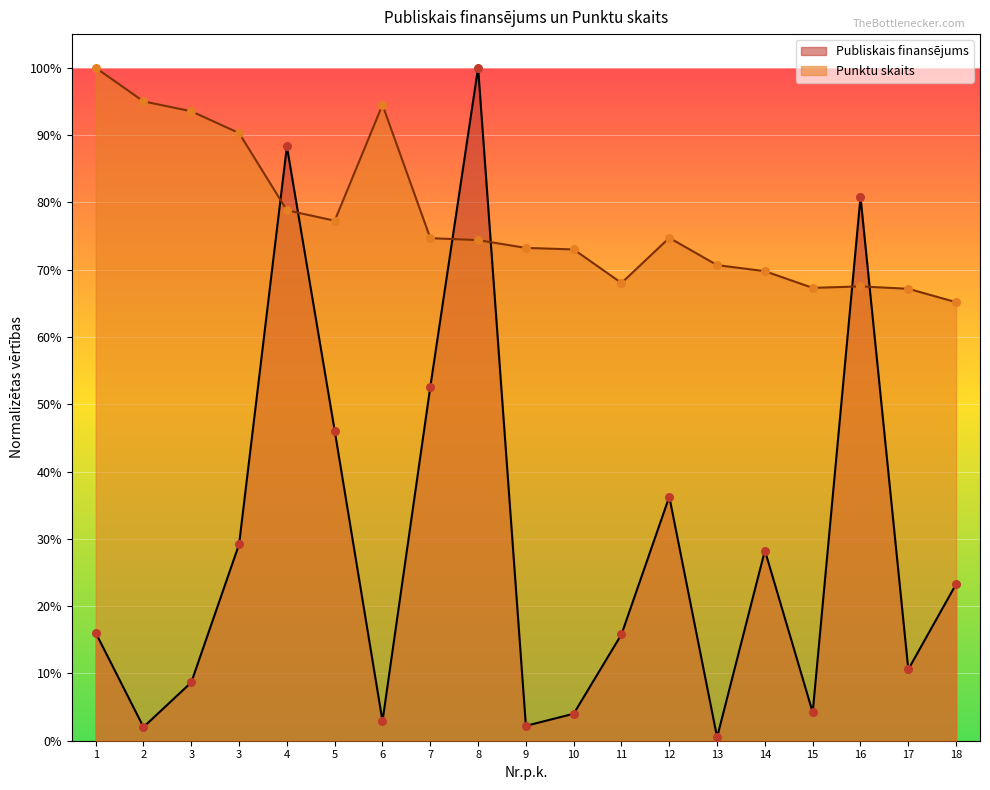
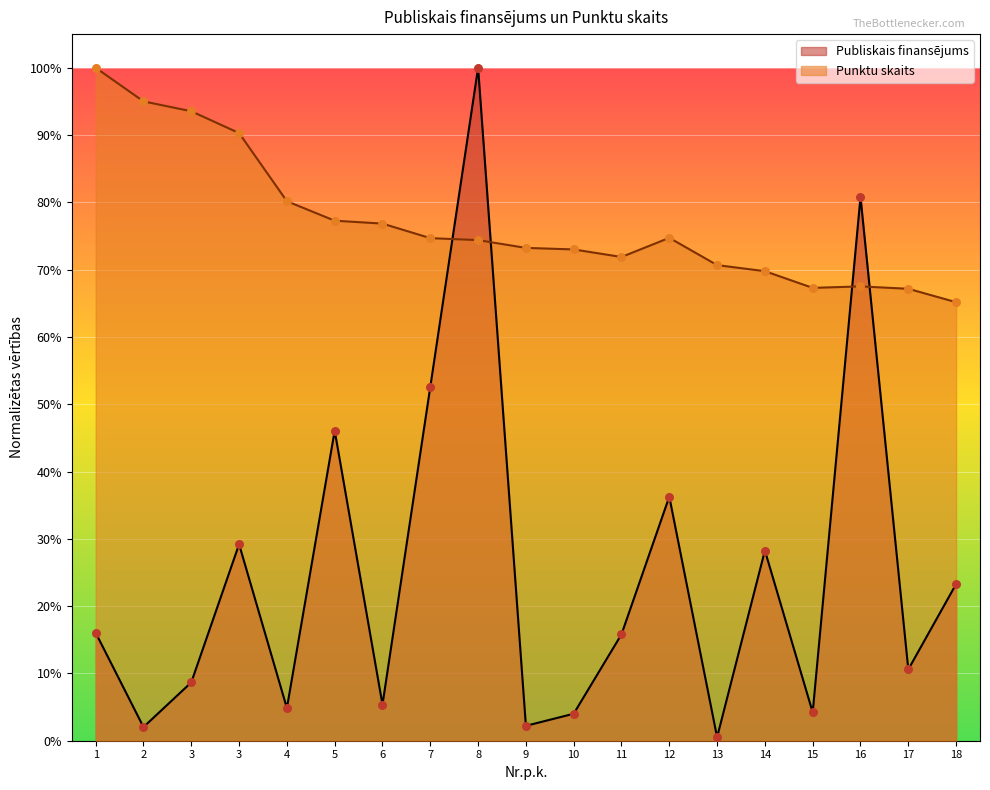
  {
    "Publiskais finansējums": {
      "1": "16%",
      "2": "2%",
-     "4": "88%",
+     "4": "5%",
      "5": "46%",
-     "6": "3%",
+     "6": "5%",
      "7": "53%",
      "8": "100%",
      "9": "2%",
      "10": "4%",
      "11": "16%",
      "12": "36%",
      "13": "1%",
      "14": "28%",
      "15": "4%",
      "16": "81%",
      "17": "11%",
      "18": "23%"
    },
    "Punktu skaits": {
      "1": "100%",
      "2": "95%",
-     "4": "79%",
+     "4": "80%",
      "5": "77%",
-     "6": "94%",
+     "6": "77%",
      "7": "75%",
      "8": "74%",
      "9": "73%",
      "10": "73%",
-     "11": "68%",
+     "11": "72%",
      "12": "75%",
      "13": "71%",
      "14": "70%",
      "15": "67%",
      "16": "68%",
      "17": "67%",
      "18": "65%"
    }
  }
